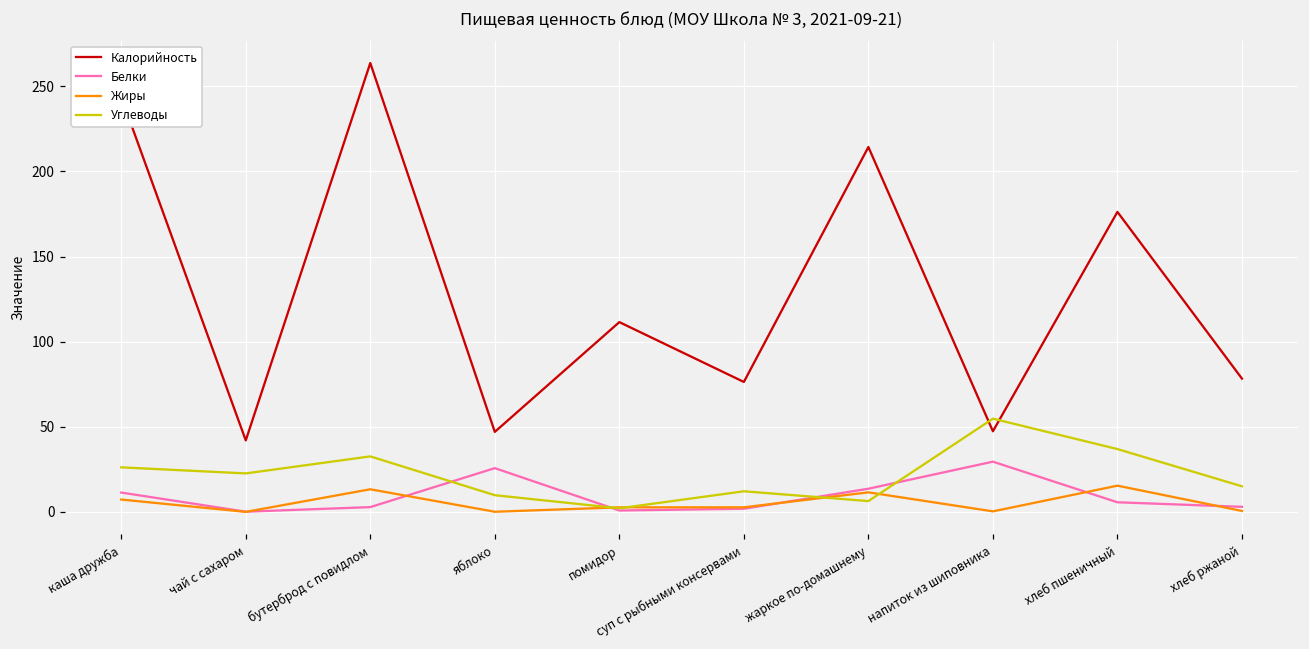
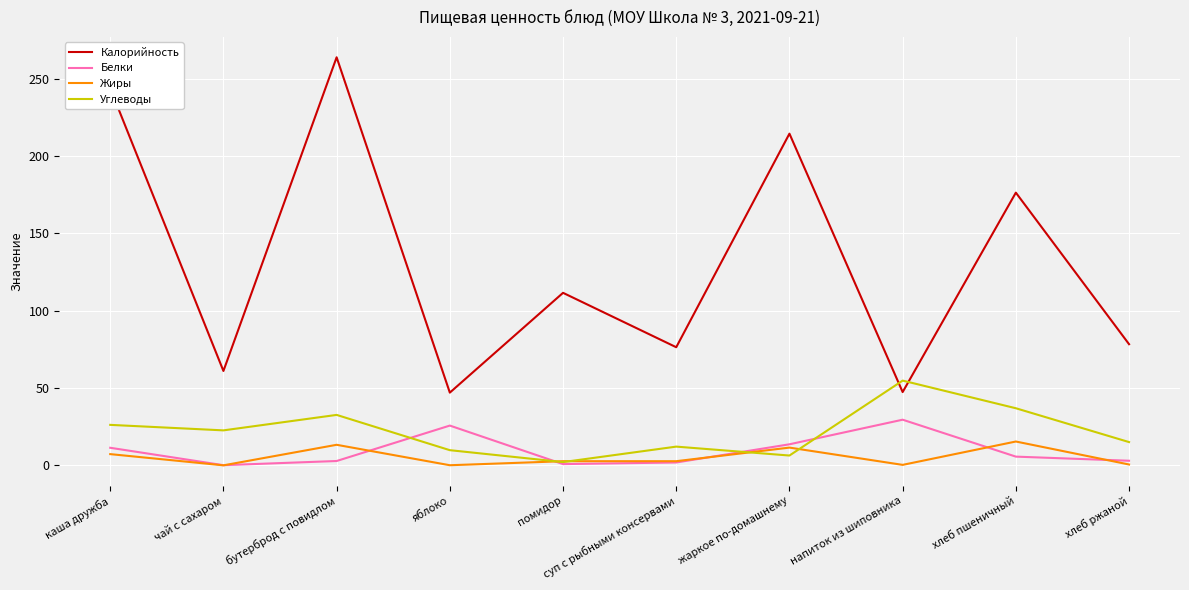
  {
    "Калорийность": {
-     "чай с сахаром": 42,
+     "чай с сахаром": 61,
      "бутерброд с повидлом": 264,
      "яблоко": 47,
      "помидор": 112,
      "суп с рыбными консервами": 76,
      "жаркое по-домашнему": 214,
      "напиток из шиповника": 47,
      "хлеб пшеничный": 176,
      "хлеб ржаной": 78
    },
    "Белки": {
      "каша дружба": 11,
      "бутерброд с повидлом": 3,
      "яблоко": 26,
      "жаркое по-домашнему": 14,
      "напиток из шиповника": 30,
      "хлеб пшеничный": 6,
      "хлеб ржаной": 3
    },
    "Жиры": {
      "каша дружба": 7,
      "бутерброд с повидлом": 13,
      "яблоко": 0,
      "жаркое по-домашнему": 11,
      "напиток из шиповника": 0,
      "хлеб пшеничный": 15,
      "хлеб ржаной": 1
    },
    "Углеводы": {
      "каша дружба": 26,
      "чай с сахаром": 23,
      "бутерброд с повидлом": 33,
      "яблоко": 10,
      "суп с рыбными консервами": 12,
      "жаркое по-домашнему": 6,
      "напиток из шиповника": 55,
      "хлеб пшеничный": 37,
      "хлеб ржаной": 15
    }
  }
